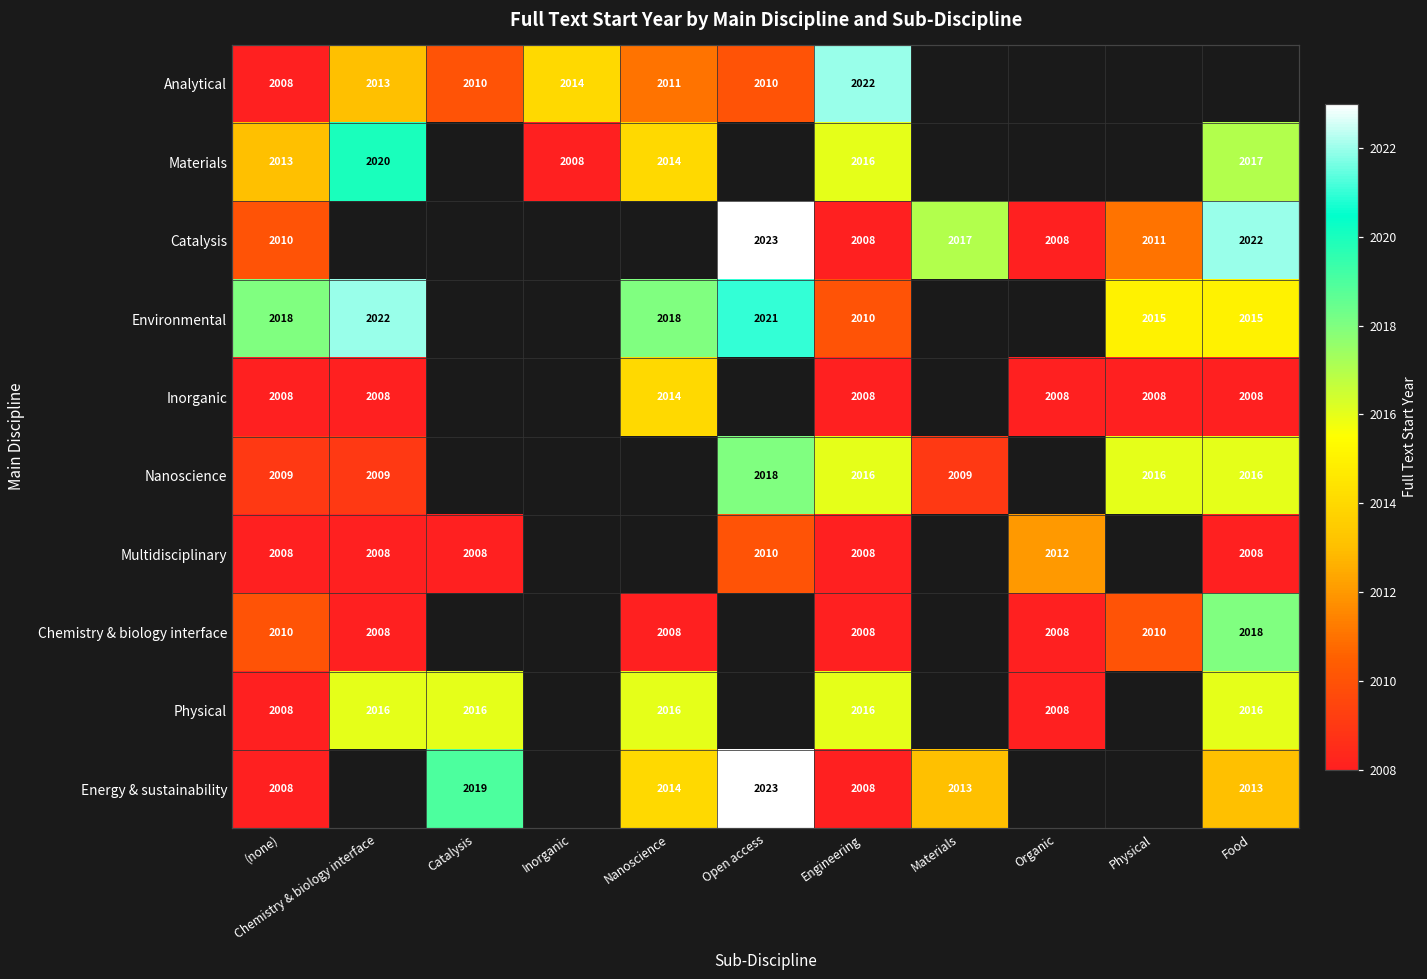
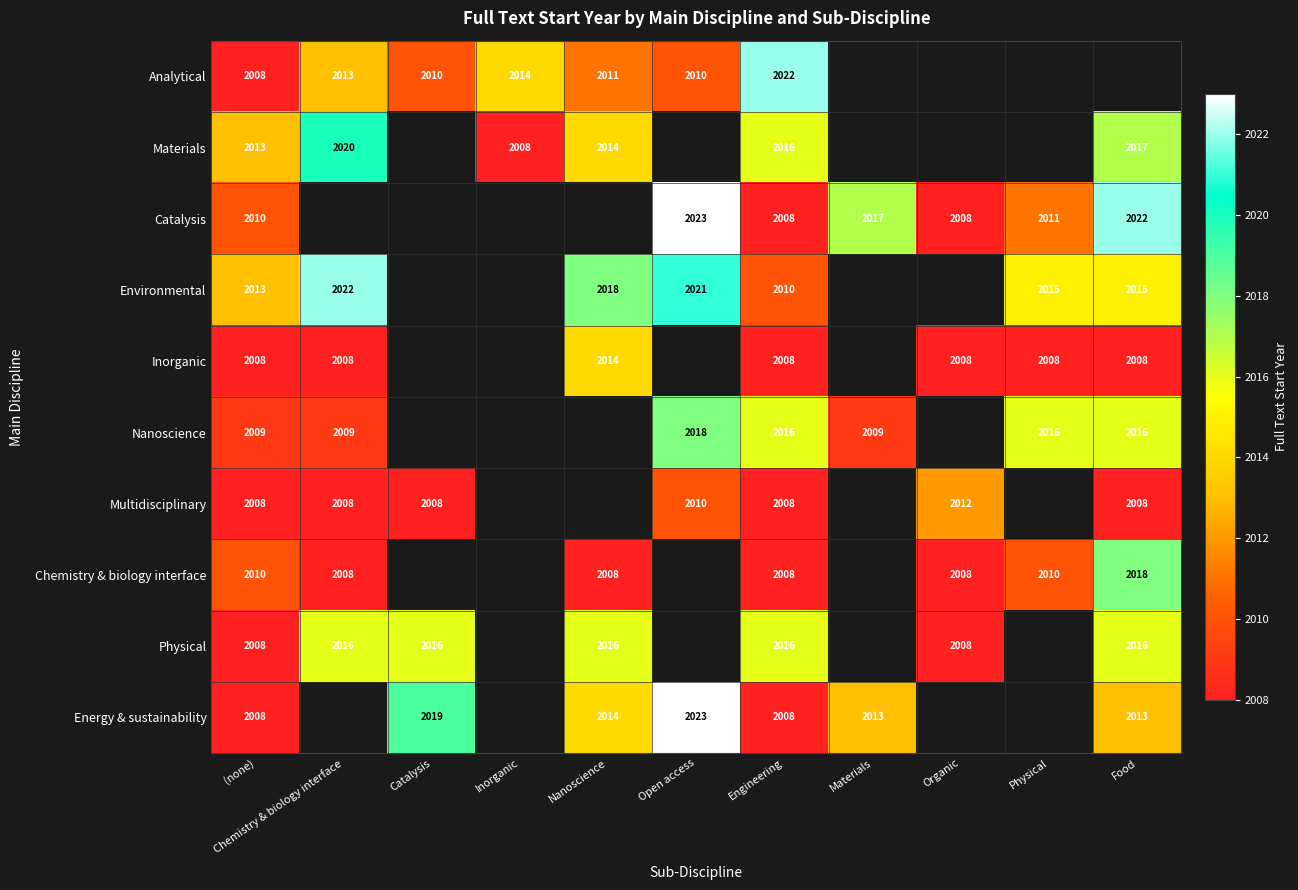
  {
    "Analytical": {
      "(none)": 2008,
      "Chemistry & biology interface": 2013,
      "Catalysis": 2010,
      "Inorganic": 2014,
      "Nanoscience": 2011,
      "Open access": 2010,
      "Engineering": 2022
    },
    "Materials": {
      "(none)": 2013,
      "Chemistry & biology interface": 2020,
      "Inorganic": 2008,
      "Nanoscience": 2014,
      "Engineering": 2016,
      "Food": 2017
    },
    "Catalysis": {
      "(none)": 2010,
      "Open access": 2023,
      "Engineering": 2008,
      "Materials": 2017,
      "Organic": 2008,
      "Physical": 2011,
      "Food": 2022
    },
    "Environmental": {
-     "(none)": 2018,
+     "(none)": 2013,
      "Chemistry & biology interface": 2022,
      "Nanoscience": 2018,
      "Open access": 2021,
      "Engineering": 2010,
      "Physical": 2015,
      "Food": 2015
    },
    "Inorganic": {
      "(none)": 2008,
      "Chemistry & biology interface": 2008,
      "Nanoscience": 2014,
      "Engineering": 2008,
      "Organic": 2008,
      "Physical": 2008,
      "Food": 2008
    },
    "Nanoscience": {
      "(none)": 2009,
      "Chemistry & biology interface": 2009,
      "Open access": 2018,
      "Engineering": 2016,
      "Materials": 2009,
      "Physical": 2016,
      "Food": 2016
    },
    "Multidisciplinary": {
      "(none)": 2008,
      "Chemistry & biology interface": 2008,
      "Catalysis": 2008,
      "Open access": 2010,
      "Engineering": 2008,
      "Organic": 2012,
      "Food": 2008
    },
    "Chemistry & biology interface": {
      "(none)": 2010,
      "Chemistry & biology interface": 2008,
      "Nanoscience": 2008,
      "Engineering": 2008,
      "Organic": 2008,
      "Physical": 2010,
      "Food": 2018
    },
    "Physical": {
      "(none)": 2008,
      "Chemistry & biology interface": 2016,
      "Catalysis": 2016,
      "Nanoscience": 2016,
      "Engineering": 2016,
      "Organic": 2008,
      "Food": 2016
    },
    "Energy & sustainability": {
      "(none)": 2008,
      "Catalysis": 2019,
      "Nanoscience": 2014,
      "Open access": 2023,
      "Engineering": 2008,
      "Materials": 2013,
      "Food": 2013
    }
  }
